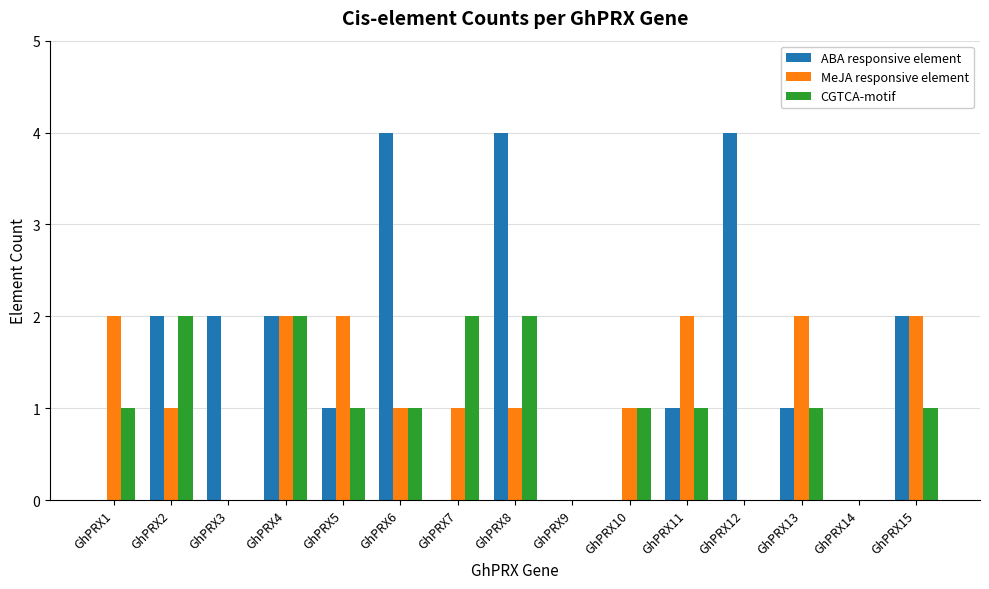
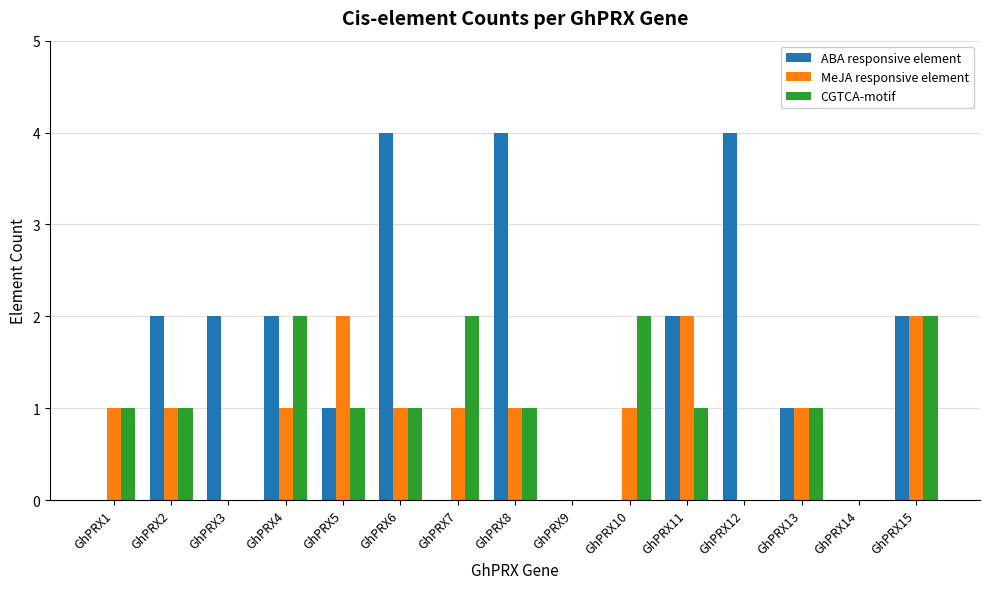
  {
    "ABA responsive element": {
      "GhPRX1": 0,
      "GhPRX2": 2,
      "GhPRX3": 2,
      "GhPRX4": 2,
      "GhPRX5": 1,
      "GhPRX6": 4,
      "GhPRX7": 0,
      "GhPRX8": 4,
      "GhPRX9": 0,
      "GhPRX10": 0,
-     "GhPRX11": 1,
+     "GhPRX11": 2,
      "GhPRX12": 4,
      "GhPRX13": 1,
      "GhPRX14": 0,
      "GhPRX15": 2
    },
    "MeJA responsive element": {
-     "GhPRX1": 2,
+     "GhPRX1": 1,
      "GhPRX2": 1,
      "GhPRX3": 0,
-     "GhPRX4": 2,
+     "GhPRX4": 1,
      "GhPRX5": 2,
      "GhPRX6": 1,
      "GhPRX7": 1,
      "GhPRX8": 1,
      "GhPRX9": 0,
      "GhPRX10": 1,
      "GhPRX11": 2,
      "GhPRX12": 0,
-     "GhPRX13": 2,
+     "GhPRX13": 1,
      "GhPRX14": 0,
      "GhPRX15": 2
    },
    "CGTCA-motif": {
      "GhPRX1": 1,
-     "GhPRX2": 2,
+     "GhPRX2": 1,
      "GhPRX3": 0,
      "GhPRX4": 2,
      "GhPRX5": 1,
      "GhPRX6": 1,
      "GhPRX7": 2,
-     "GhPRX8": 2,
+     "GhPRX8": 1,
      "GhPRX9": 0,
-     "GhPRX10": 1,
+     "GhPRX10": 2,
      "GhPRX11": 1,
      "GhPRX12": 0,
      "GhPRX13": 1,
      "GhPRX14": 0,
-     "GhPRX15": 1
+     "GhPRX15": 2
    }
  }
